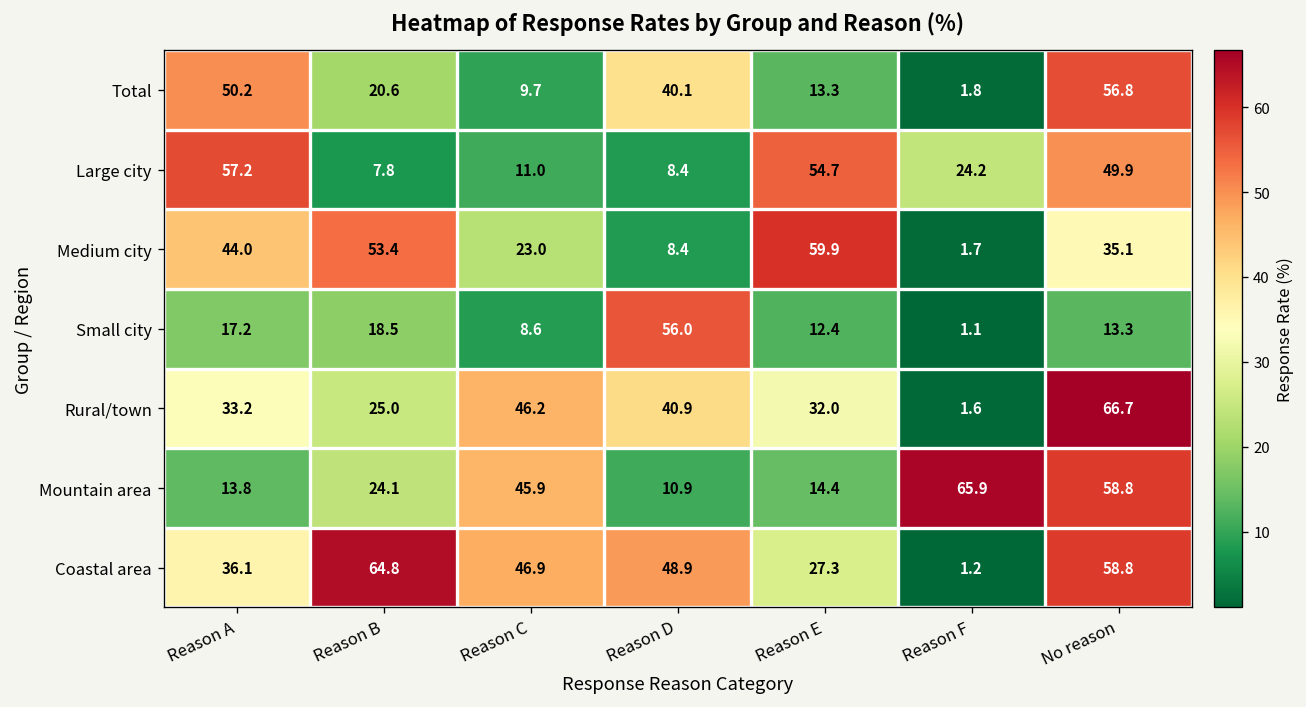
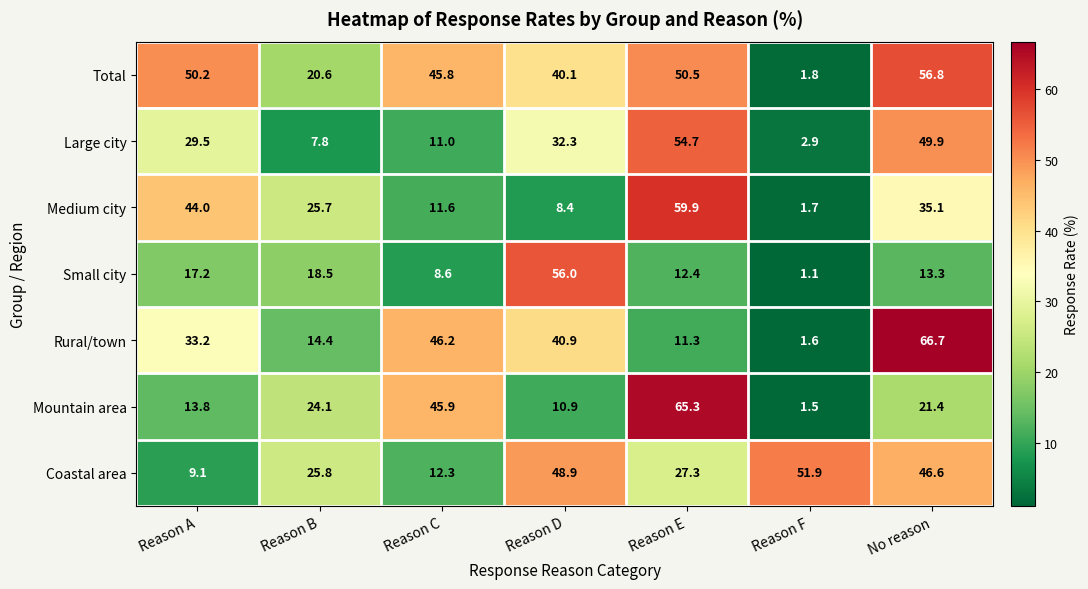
  {
    "Total": {
      "Reason A": 50.2,
      "Reason B": 20.6,
-     "Reason C": 9.7,
+     "Reason C": 45.8,
      "Reason D": 40.1,
-     "Reason E": 13.3,
+     "Reason E": 50.5,
      "Reason F": 1.8,
      "No reason": 56.8
    },
    "Large city": {
-     "Reason A": 57.2,
+     "Reason A": 29.5,
      "Reason B": 7.8,
      "Reason C": 11.0,
-     "Reason D": 8.4,
+     "Reason D": 32.3,
      "Reason E": 54.7,
-     "Reason F": 24.2,
+     "Reason F": 2.9,
      "No reason": 49.9
    },
    "Medium city": {
      "Reason A": 44.0,
-     "Reason B": 53.4,
-     "Reason C": 23.0,
+     "Reason B": 25.7,
+     "Reason C": 11.6,
      "Reason D": 8.4,
      "Reason E": 59.9,
      "Reason F": 1.7,
      "No reason": 35.1
    },
    "Small city": {
      "Reason A": 17.2,
      "Reason B": 18.5,
      "Reason C": 8.6,
      "Reason D": 56.0,
      "Reason E": 12.4,
      "Reason F": 1.1,
      "No reason": 13.3
    },
    "Rural/town": {
      "Reason A": 33.2,
-     "Reason B": 25.0,
+     "Reason B": 14.4,
      "Reason C": 46.2,
      "Reason D": 40.9,
-     "Reason E": 32.0,
+     "Reason E": 11.3,
      "Reason F": 1.6,
      "No reason": 66.7
    },
    "Mountain area": {
      "Reason A": 13.8,
      "Reason B": 24.1,
      "Reason C": 45.9,
      "Reason D": 10.9,
-     "Reason E": 14.4,
-     "Reason F": 65.9,
-     "No reason": 58.8
+     "Reason E": 65.3,
+     "Reason F": 1.5,
+     "No reason": 21.4
    },
    "Coastal area": {
-     "Reason A": 36.1,
-     "Reason B": 64.8,
-     "Reason C": 46.9,
+     "Reason A": 9.1,
+     "Reason B": 25.8,
+     "Reason C": 12.3,
      "Reason D": 48.9,
      "Reason E": 27.3,
-     "Reason F": 1.2,
-     "No reason": 58.8
+     "Reason F": 51.9,
+     "No reason": 46.6
    }
  }
